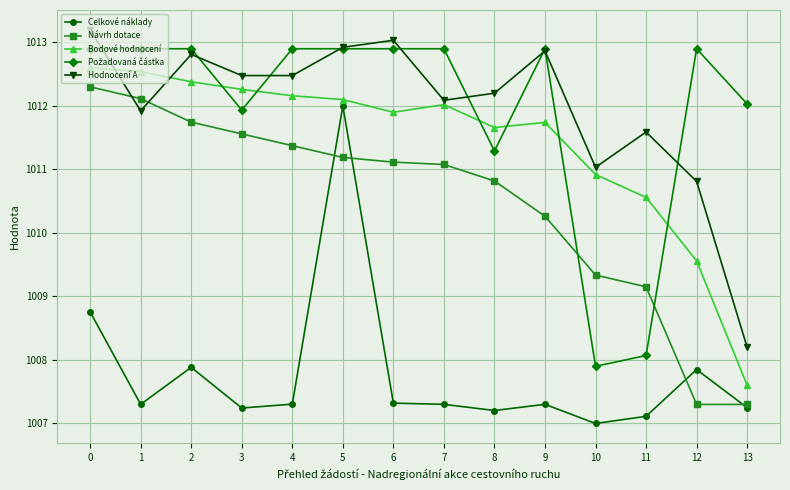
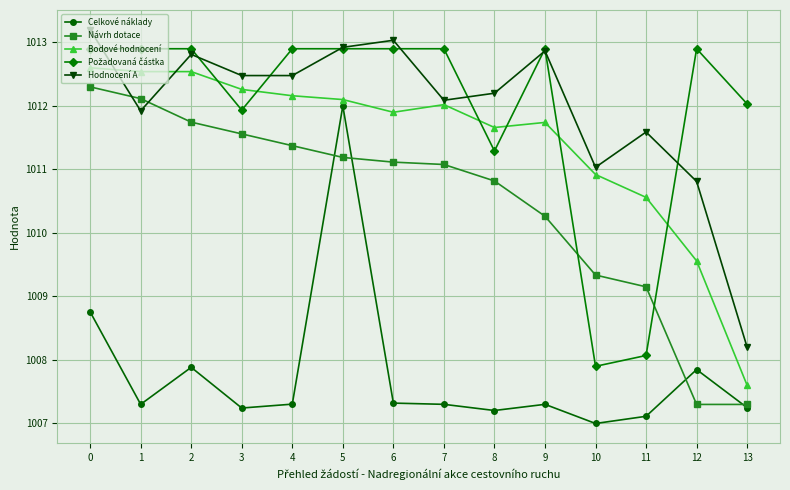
  {
    "Bodové hodnocení": {
-     "2": 1012.4,
+     "2": 1012.5,
      "3": 1012.3,
      "4": 1012.2,
      "5": 1012.1,
      "6": 1011.9,
      "7": 1012.0,
      "8": 1011.7,
      "9": 1011.7,
      "10": 1010.9,
      "11": 1010.6,
      "12": 1009.6,
      "13": 1007.6
    }
  }
